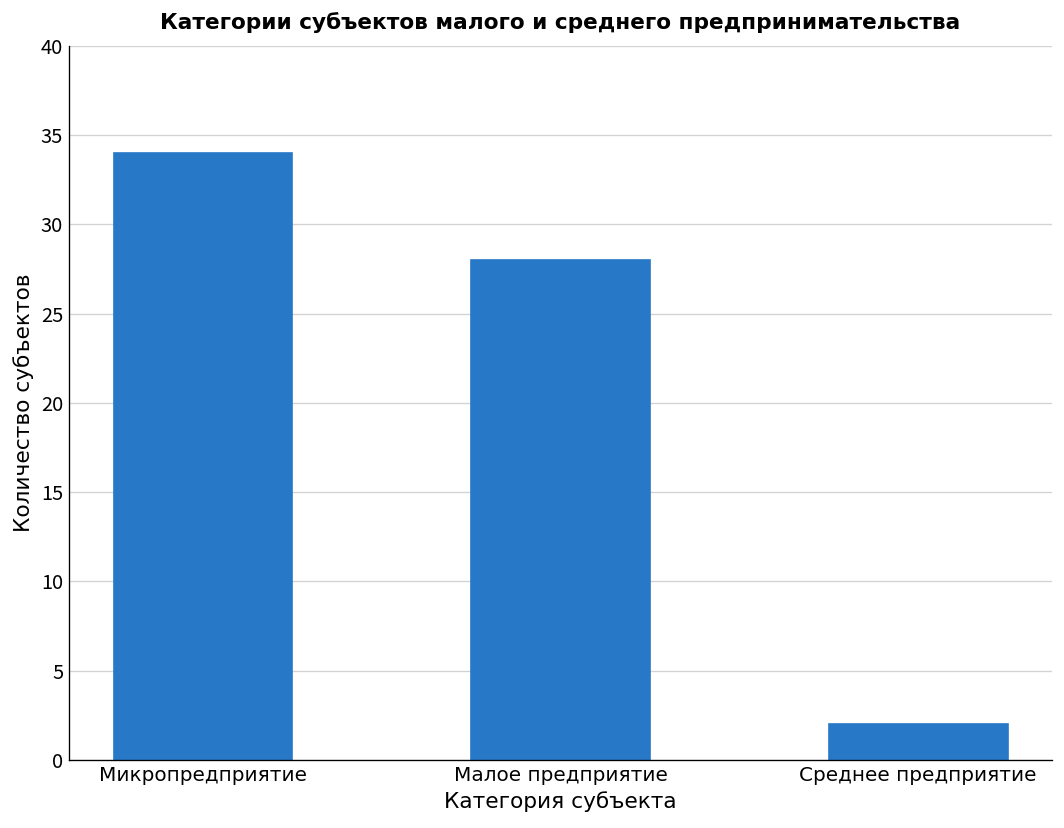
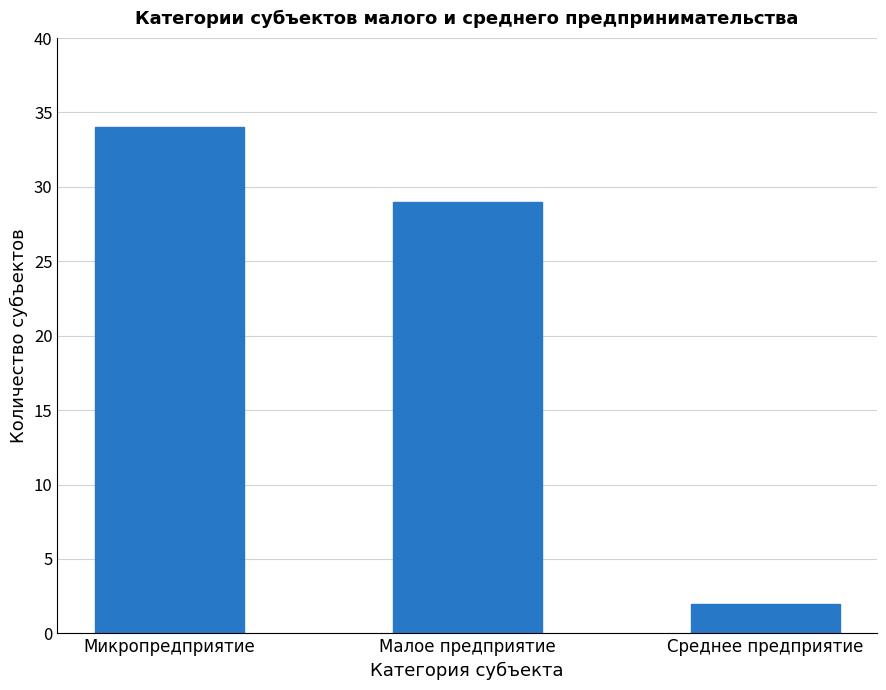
  {
    "Микропредприятие": 34,
-   "Малое предприятие": 28,
+   "Малое предприятие": 29,
    "Среднее предприятие": 2
  }
